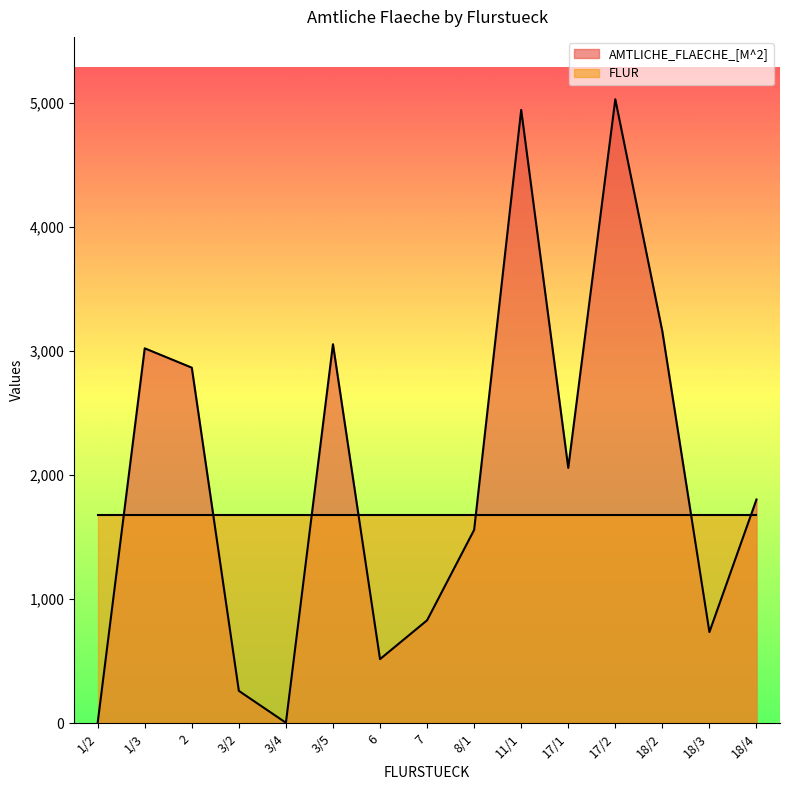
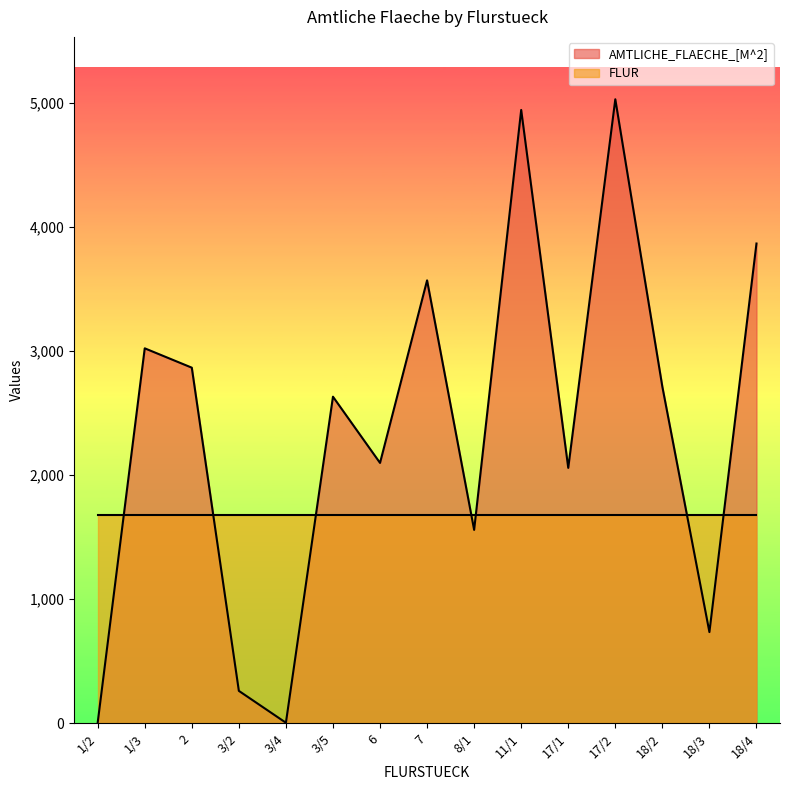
  {
    "AMTLICHE_FLAECHE_[M^2]": {
      "1/2": "0",
      "1/3": "3,020",
      "2": "2,870",
      "3/2": "260",
      "3/4": "0",
-     "3/5": "3,060",
-     "6": "520",
-     "7": "830",
+     "3/5": "2,630",
+     "6": "2,100",
+     "7": "3,570",
      "8/1": "1,560",
      "11/1": "4,950",
      "17/1": "2,060",
      "17/2": "5,030",
-     "18/2": "3,160",
+     "18/2": "2,710",
      "18/3": "740",
-     "18/4": "1,800"
+     "18/4": "3,870"
    },
    "FLUR": {
      "1/2": "1,680",
      "1/3": "1,680",
      "2": "1,680",
      "3/2": "1,680",
      "3/4": "1,680",
      "3/5": "1,680",
      "6": "1,680",
      "7": "1,680",
      "8/1": "1,680",
      "11/1": "1,680",
      "17/1": "1,680",
      "17/2": "1,680",
      "18/2": "1,680",
      "18/3": "1,680",
      "18/4": "1,680"
    }
  }
